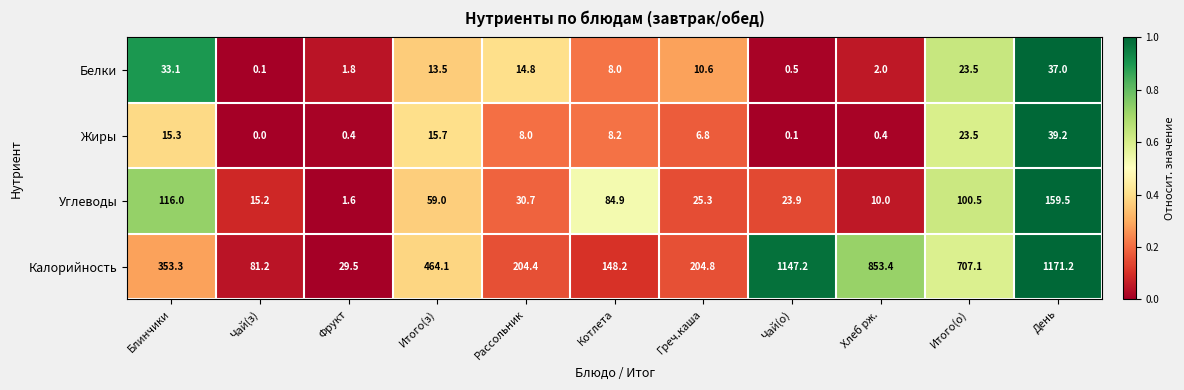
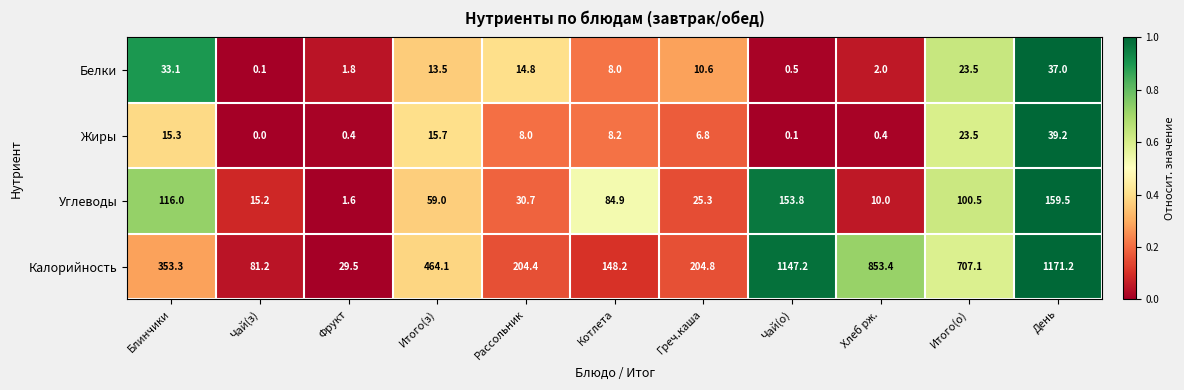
  {
    "Белки": {
      "Блинчики": 33.1,
      "Чай(з)": 0.1,
      "Фрукт": 1.8,
      "Итого(з)": 13.5,
      "Рассольник": 14.8,
      "Котлета": 8.0,
      "Греч.каша": 10.6,
      "Чай(о)": 0.5,
      "Хлеб рж.": 2.0,
      "Итого(о)": 23.5,
      "День": 37.0
    },
    "Жиры": {
      "Блинчики": 15.3,
      "Чай(з)": 0.0,
      "Фрукт": 0.4,
      "Итого(з)": 15.7,
      "Рассольник": 8.0,
      "Котлета": 8.2,
      "Греч.каша": 6.8,
      "Чай(о)": 0.1,
      "Хлеб рж.": 0.4,
      "Итого(о)": 23.5,
      "День": 39.2
    },
    "Углеводы": {
      "Блинчики": 116.0,
      "Чай(з)": 15.2,
      "Фрукт": 1.6,
      "Итого(з)": 59.0,
      "Рассольник": 30.7,
      "Котлета": 84.9,
      "Греч.каша": 25.3,
-     "Чай(о)": 23.9,
+     "Чай(о)": 153.8,
      "Хлеб рж.": 10.0,
      "Итого(о)": 100.5,
      "День": 159.5
    },
    "Калорийность": {
      "Блинчики": 353.3,
      "Чай(з)": 81.2,
      "Фрукт": 29.5,
      "Итого(з)": 464.1,
      "Рассольник": 204.4,
      "Котлета": 148.2,
      "Греч.каша": 204.8,
      "Чай(о)": 1147.2,
      "Хлеб рж.": 853.4,
      "Итого(о)": 707.1,
      "День": 1171.2
    }
  }
